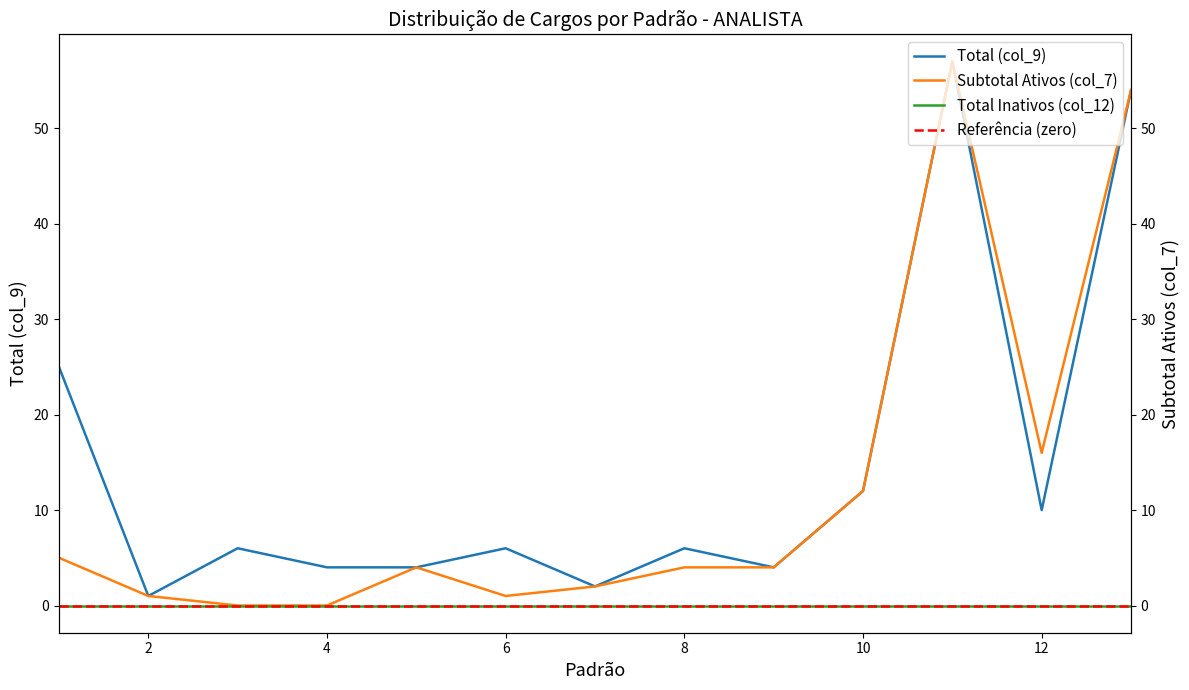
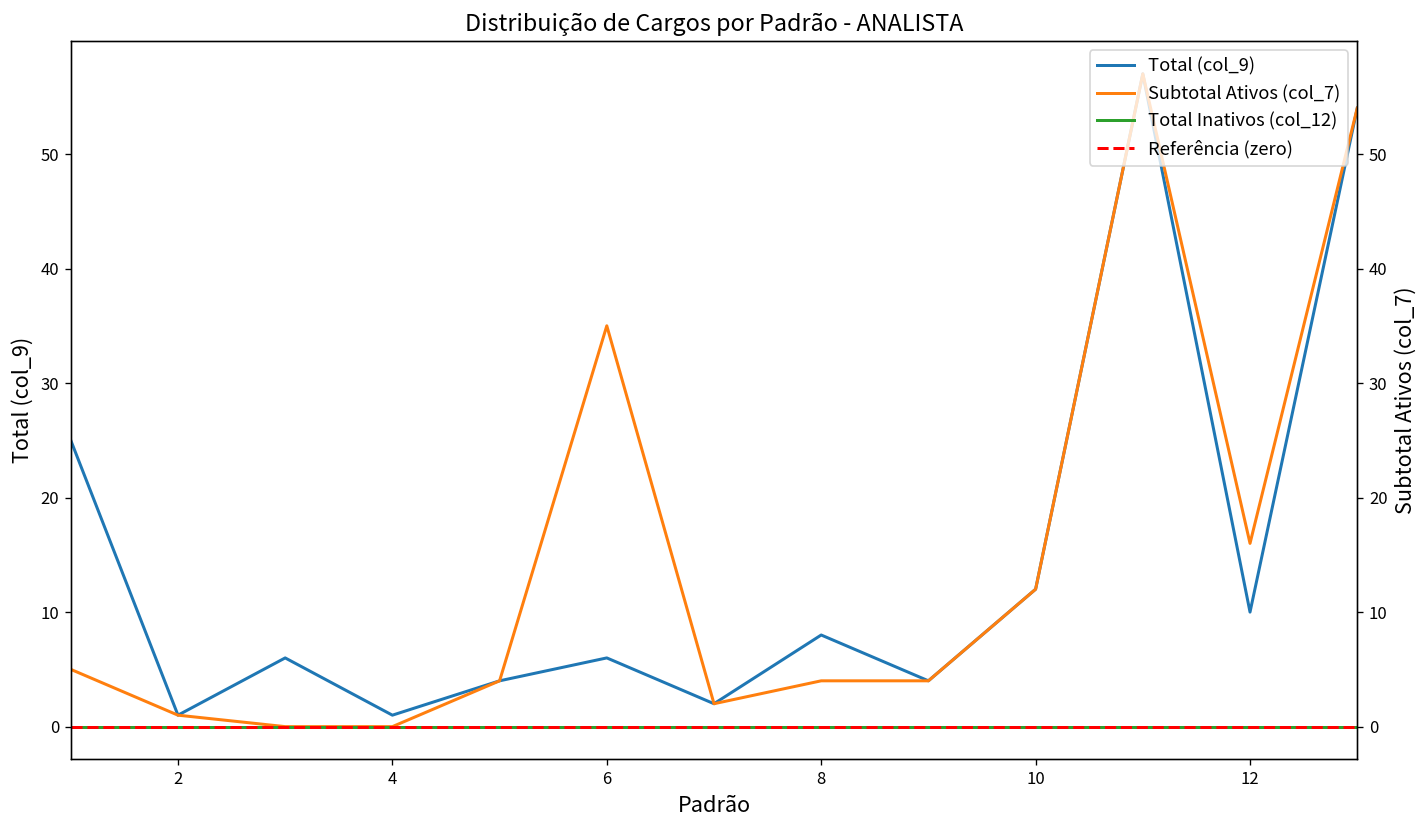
  {
    "Total (col_9)": {
-     "4": 4,
+     "4": 1,
      "6": 6,
-     "8": 6,
+     "8": 8,
      "12": 10
    },
    "Subtotal Ativos (col_7)": {
-     "6": 1,
+     "6": 35,
      "8": 4,
      "12": 16
    },
    "Total Inativos (col_12)": {
      "2": 0,
      "6": 0,
      "8": 0,
      "10": 0,
      "12": 0
    }
  }
